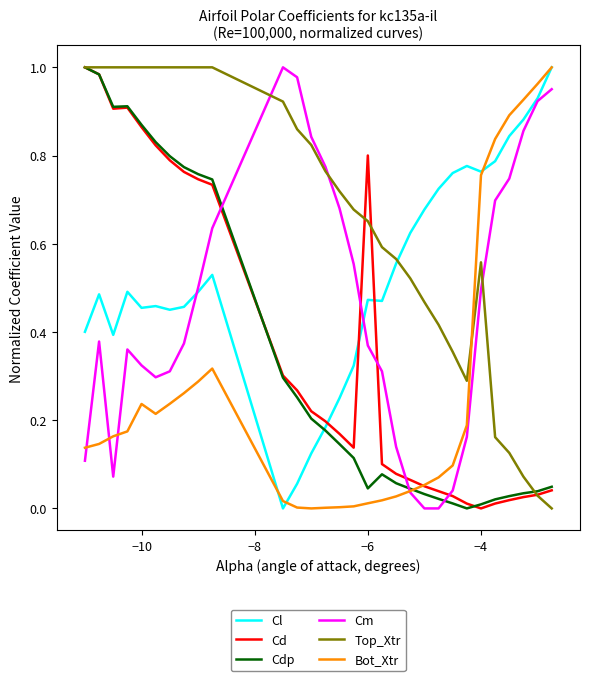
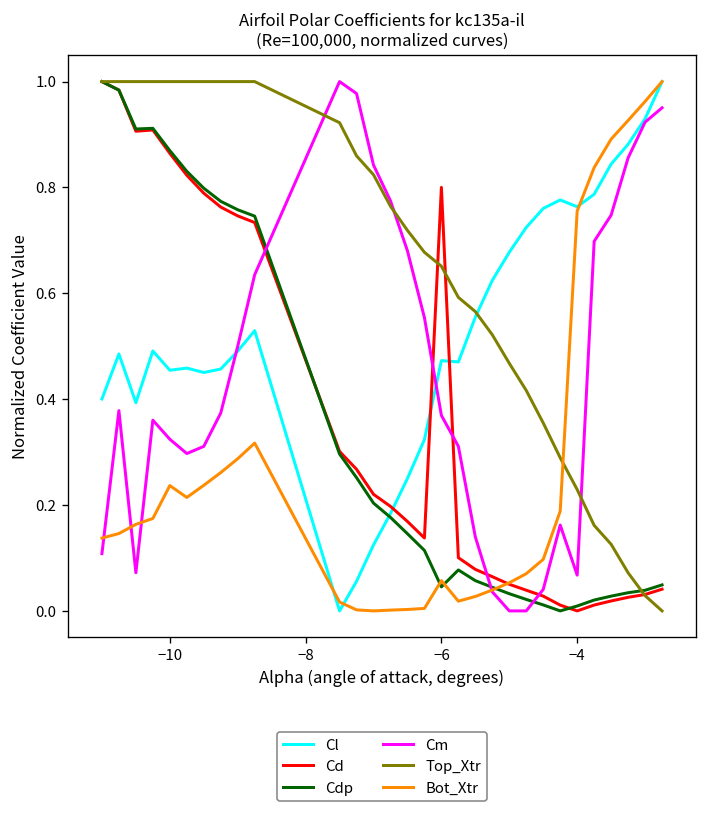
  {
    "Cl": {
      "−10": 0.45,
      "−6": 0.47,
      "−4": 0.76
    },
    "Cd": {
      "−6": 0.80,
      "−4": 0.00
    },
    "Cdp": {
      "−6": 0.05,
      "−4": 0.01
    },
    "Cm": {
      "−10": 0.32,
      "−6": 0.37,
-     "−4": 0.50
+     "−4": 0.07
    },
    "Top_Xtr": {
      "−10": 1.00,
      "−6": 0.65,
-     "−4": 0.56
+     "−4": 0.23
    },
    "Bot_Xtr": {
      "−10": 0.24,
-     "−6": 0.01,
+     "−6": 0.06,
      "−4": 0.76
    }
  }
